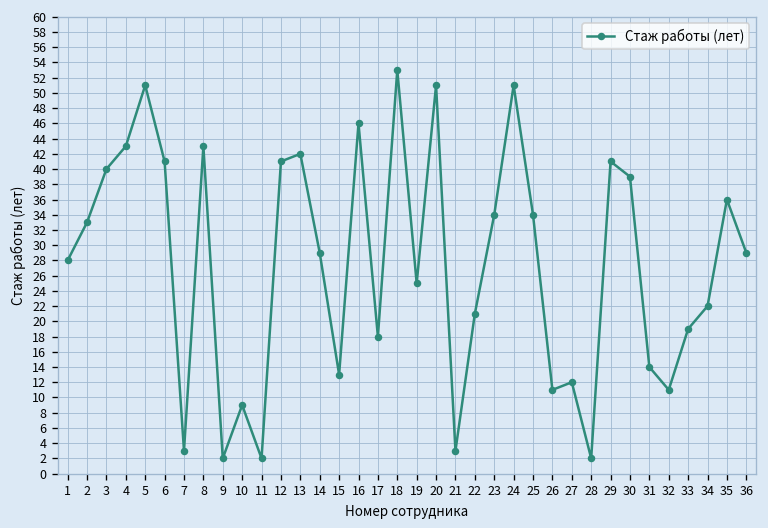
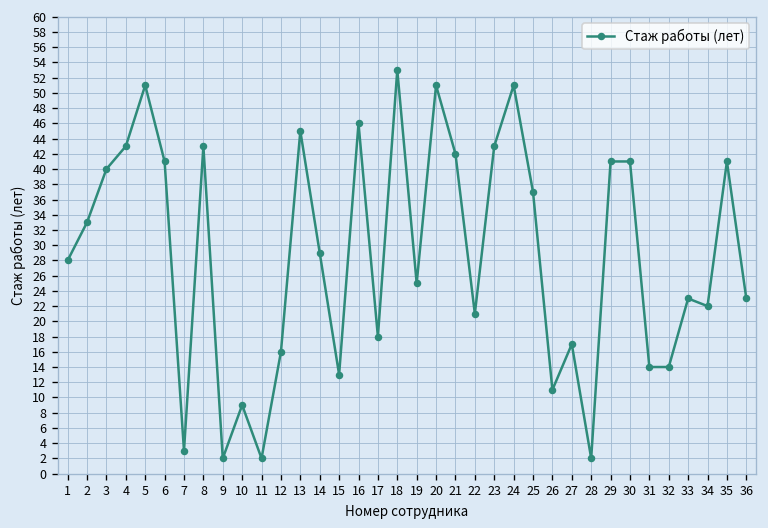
  {
    "1": 28,
    "2": 33,
    "3": 40,
    "4": 43,
    "5": 51,
    "6": 41,
    "7": 3,
    "8": 43,
    "9": 2,
    "10": 9,
    "11": 2,
-   "12": 41,
-   "13": 42,
+   "12": 16,
+   "13": 45,
    "14": 29,
    "15": 13,
    "16": 46,
    "17": 18,
    "18": 53,
    "19": 25,
    "20": 51,
-   "21": 3,
+   "21": 42,
    "22": 21,
-   "23": 34,
+   "23": 43,
    "24": 51,
-   "25": 34,
+   "25": 37,
    "26": 11,
-   "27": 12,
+   "27": 17,
    "28": 2,
    "29": 41,
-   "30": 39,
+   "30": 41,
    "31": 14,
-   "32": 11,
-   "33": 19,
+   "32": 14,
+   "33": 23,
    "34": 22,
-   "35": 36,
-   "36": 29
+   "35": 41,
+   "36": 23
  }
